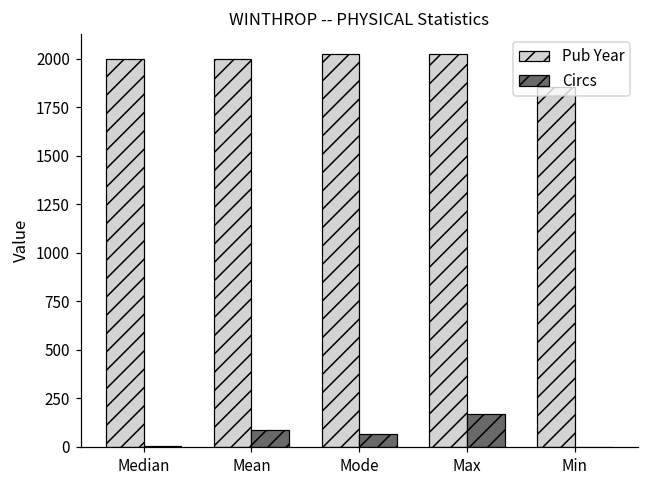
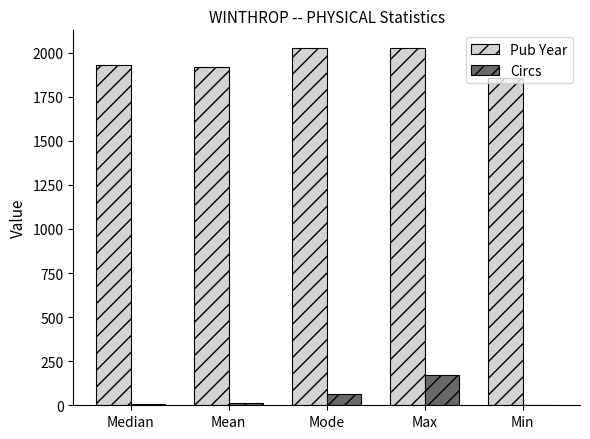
  {
    "Pub Year": {
-     "Median": 2000,
-     "Mean": 2000,
+     "Median": 1930,
+     "Mean": 1920,
      "Mode": 2020,
      "Max": 2030
    },
    "Circs": {
-     "Mean": 90,
+     "Mean": 10,
      "Mode": 60,
      "Max": 170,
      "Min": 0
    }
  }
